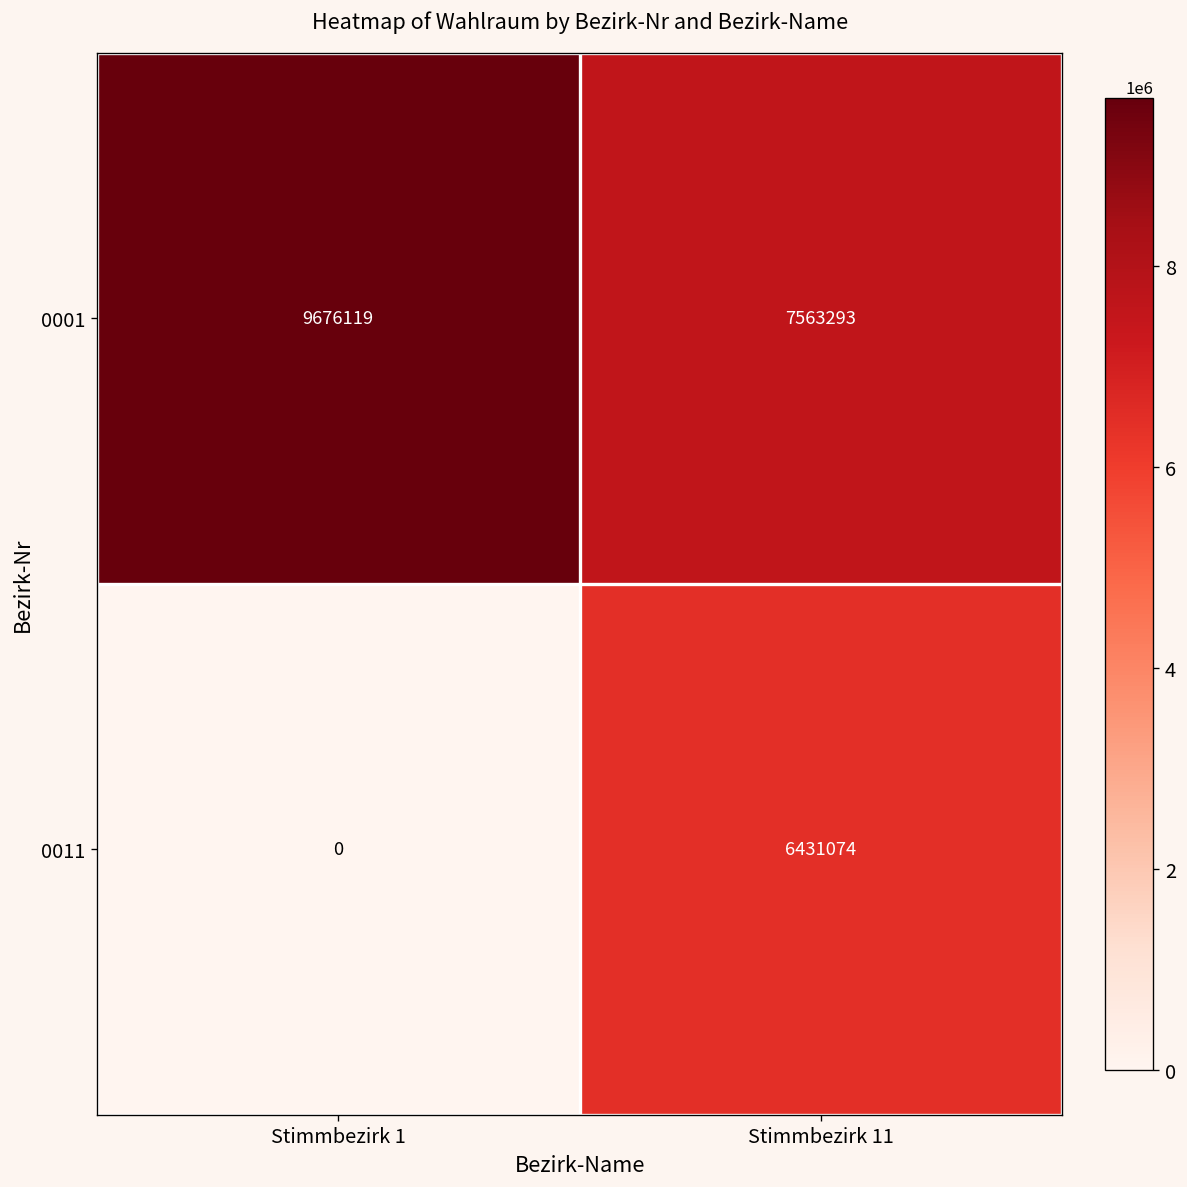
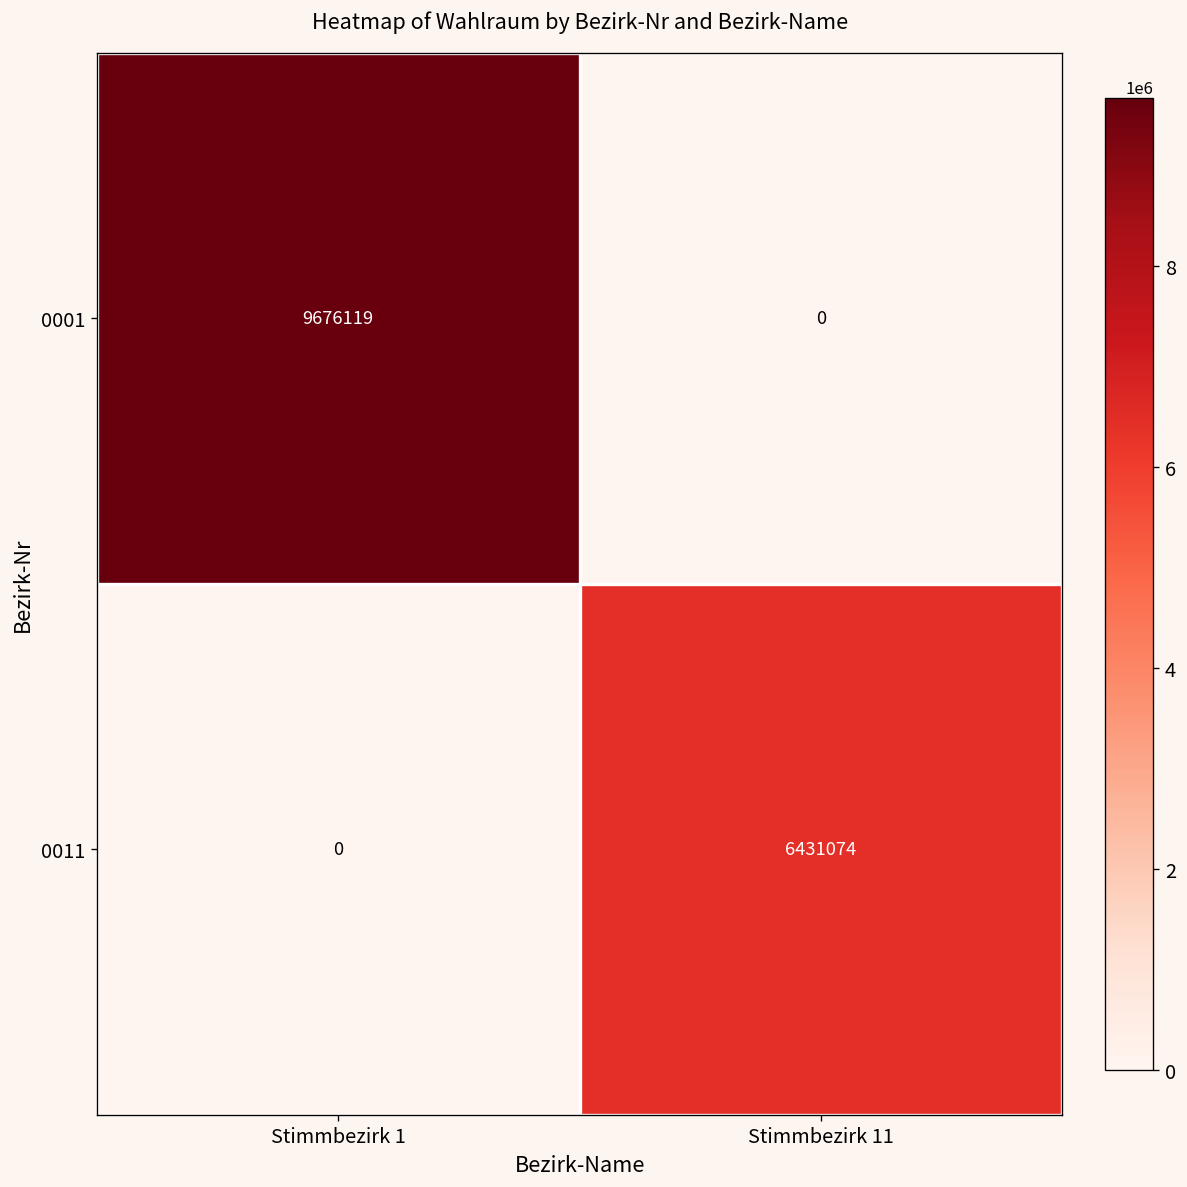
  {
    "0001": {
      "Stimmbezirk 1": 9676119,
-     "Stimmbezirk 11": 7563293
+     "Stimmbezirk 11": 0
    },
    "0011": {
      "Stimmbezirk 1": 0,
      "Stimmbezirk 11": 6431074
    }
  }
